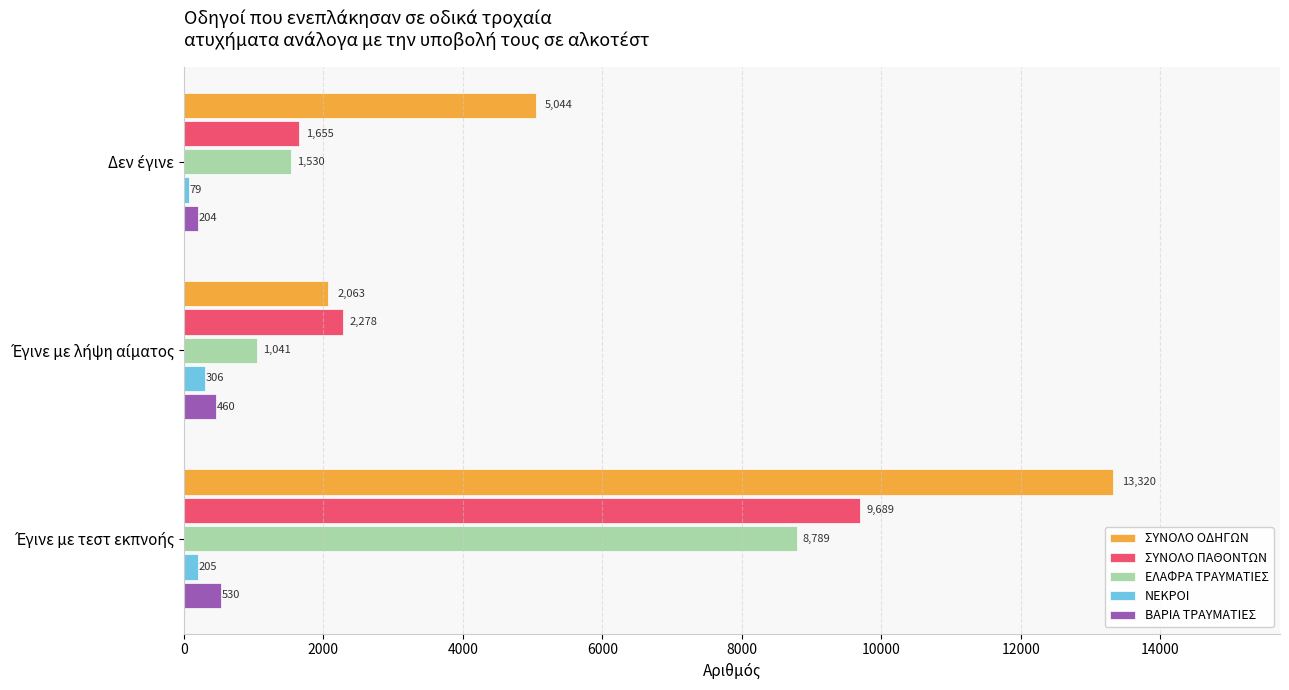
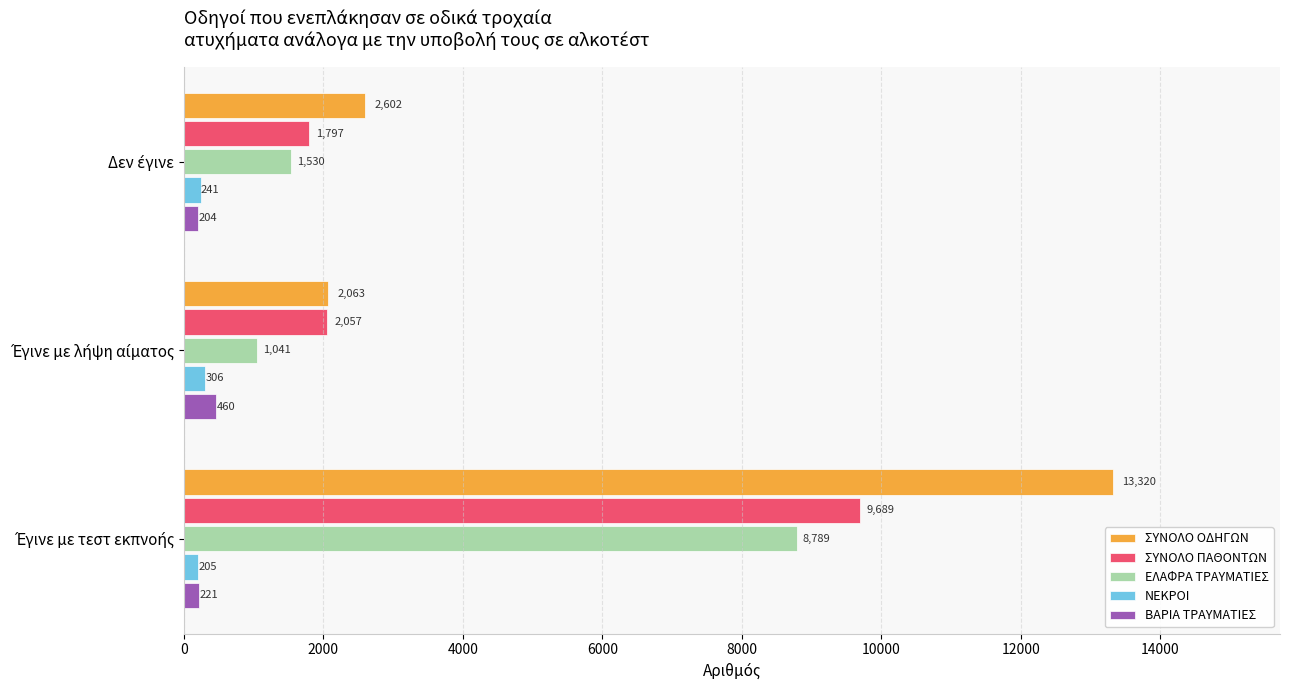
  {
    "ΣΥΝΟΛΟ ΟΔΗΓΩΝ": {
-     "Δεν έγινε": "5,044",
+     "Δεν έγινε": "2,602",
      "Έγινε με λήψη αίματος": "2,063",
      "Έγινε με τεστ εκπνοής": "13,320"
    },
    "ΣΥΝΟΛΟ ΠΑΘΟΝΤΩΝ": {
-     "Δεν έγινε": "1,655",
-     "Έγινε με λήψη αίματος": "2,278",
+     "Δεν έγινε": "1,797",
+     "Έγινε με λήψη αίματος": "2,057",
      "Έγινε με τεστ εκπνοής": "9,689"
    },
    "ΕΛΑΦΡΑ ΤΡΑΥΜΑΤΙΕΣ": {
      "Δεν έγινε": "1,530",
      "Έγινε με λήψη αίματος": "1,041",
      "Έγινε με τεστ εκπνοής": "8,789"
    },
    "ΝΕΚΡΟΙ": {
-     "Δεν έγινε": "79",
+     "Δεν έγινε": "241",
      "Έγινε με λήψη αίματος": "306",
      "Έγινε με τεστ εκπνοής": "205"
    },
    "ΒΑΡΙΑ ΤΡΑΥΜΑΤΙΕΣ": {
      "Δεν έγινε": "204",
      "Έγινε με λήψη αίματος": "460",
-     "Έγινε με τεστ εκπνοής": "530"
+     "Έγινε με τεστ εκπνοής": "221"
    }
  }
